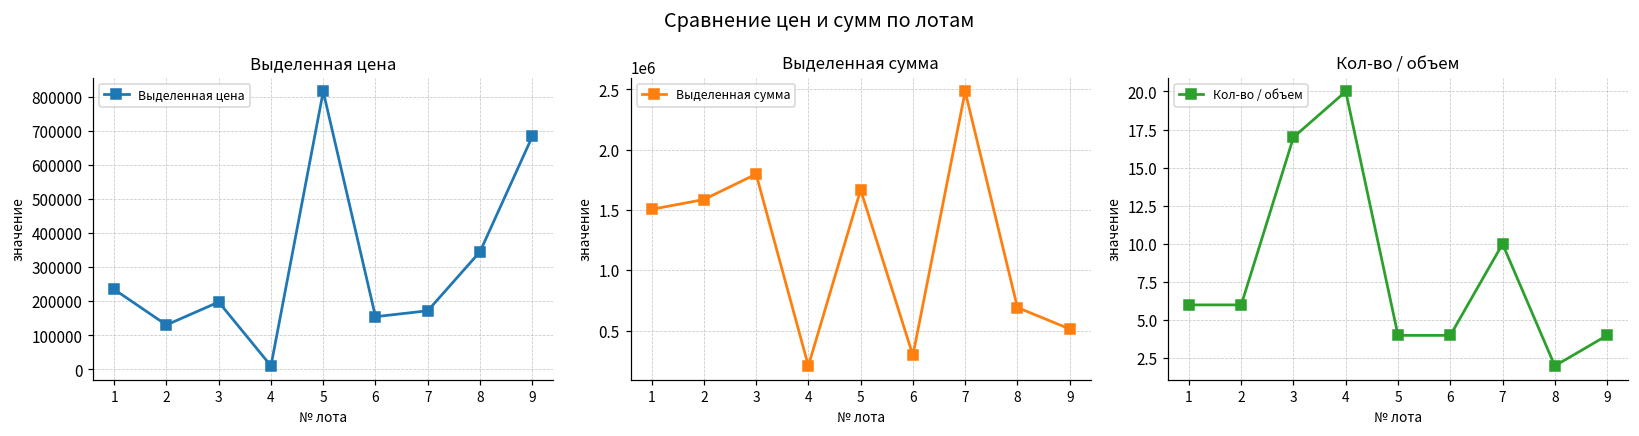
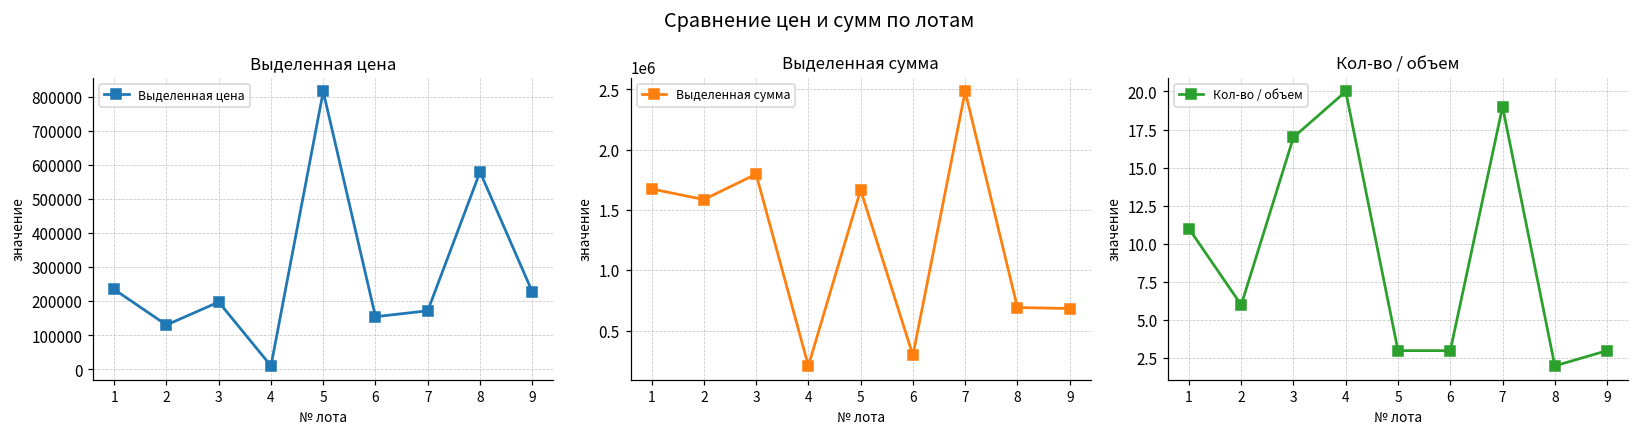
  {
    "Выделенная цена": {
      "1": 230000,
      "2": 130000,
      "3": 200000,
      "4": 10000,
      "5": 820000,
      "6": 150000,
      "7": 170000,
-     "8": 350000,
-     "9": 680000
+     "8": 580000,
+     "9": 230000
    },
    "Выделенная сумма": {
-     "1": 1500000,
+     "1": 1670000,
      "2": 1590000,
      "3": 1800000,
      "4": 210000,
      "5": 1670000,
      "6": 290000,
      "7": 2480000,
      "8": 690000,
-     "9": 510000
+     "9": 680000
    },
    "Кол-во / объем": {
-     "1": 6,
+     "1": 11,
      "2": 6,
      "3": 17,
      "4": 20,
-     "5": 4,
-     "6": 4,
-     "7": 10,
+     "5": 3,
+     "6": 3,
+     "7": 19,
      "8": 2,
-     "9": 4
+     "9": 3
    }
  }
